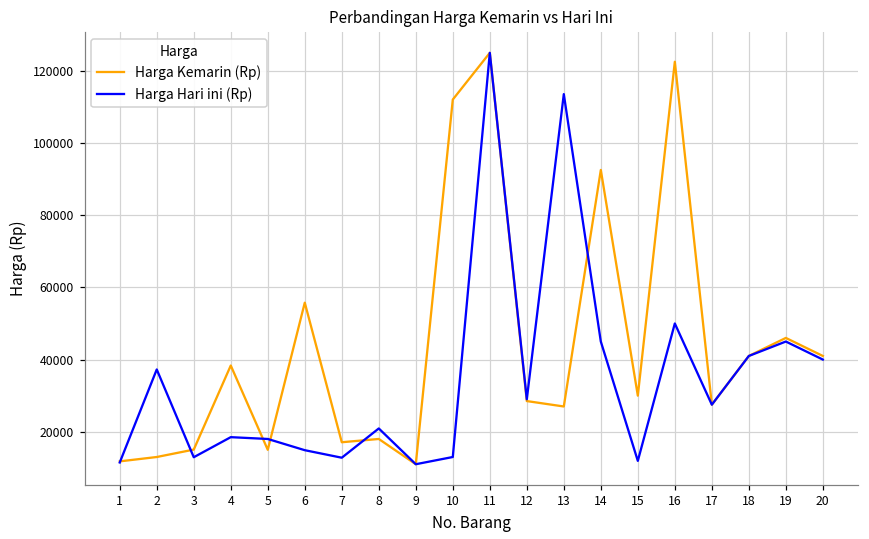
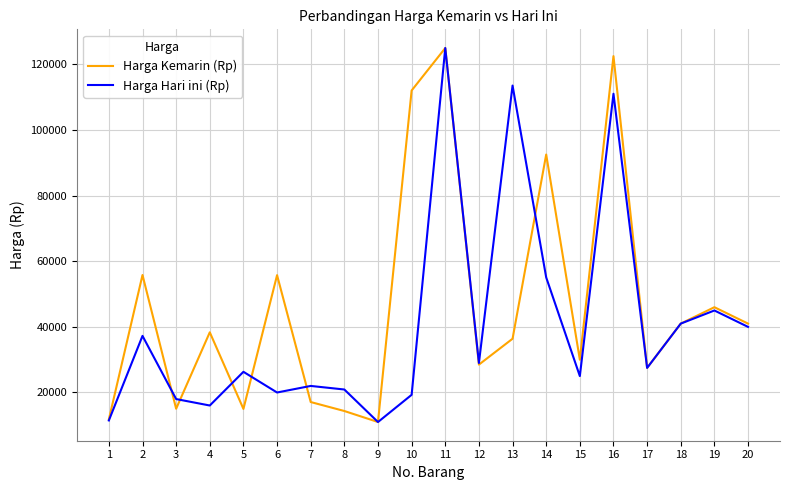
  {
    "Harga Kemarin (Rp)": {
-     "2": 13000,
+     "2": 56000,
      "3": 15000,
      "4": 38000,
      "5": 15000,
      "6": 56000,
      "7": 17000,
-     "8": 18000,
+     "8": 14000,
      "10": 112000,
-     "13": 27000,
+     "13": 36000,
      "14": 93000,
      "15": 30000,
      "16": 123000,
      "19": 46000,
      "20": 41000
    },
    "Harga Hari ini (Rp)": {
      "2": 37000,
-     "3": 13000,
-     "4": 19000,
-     "5": 18000,
-     "6": 15000,
-     "7": 13000,
+     "3": 18000,
+     "4": 16000,
+     "5": 26000,
+     "6": 20000,
+     "7": 22000,
      "8": 21000,
-     "10": 13000,
+     "10": 19000,
      "13": 114000,
-     "14": 45000,
-     "15": 12000,
-     "16": 50000,
+     "14": 55000,
+     "15": 25000,
+     "16": 111000,
      "19": 45000,
      "20": 40000
    }
  }
